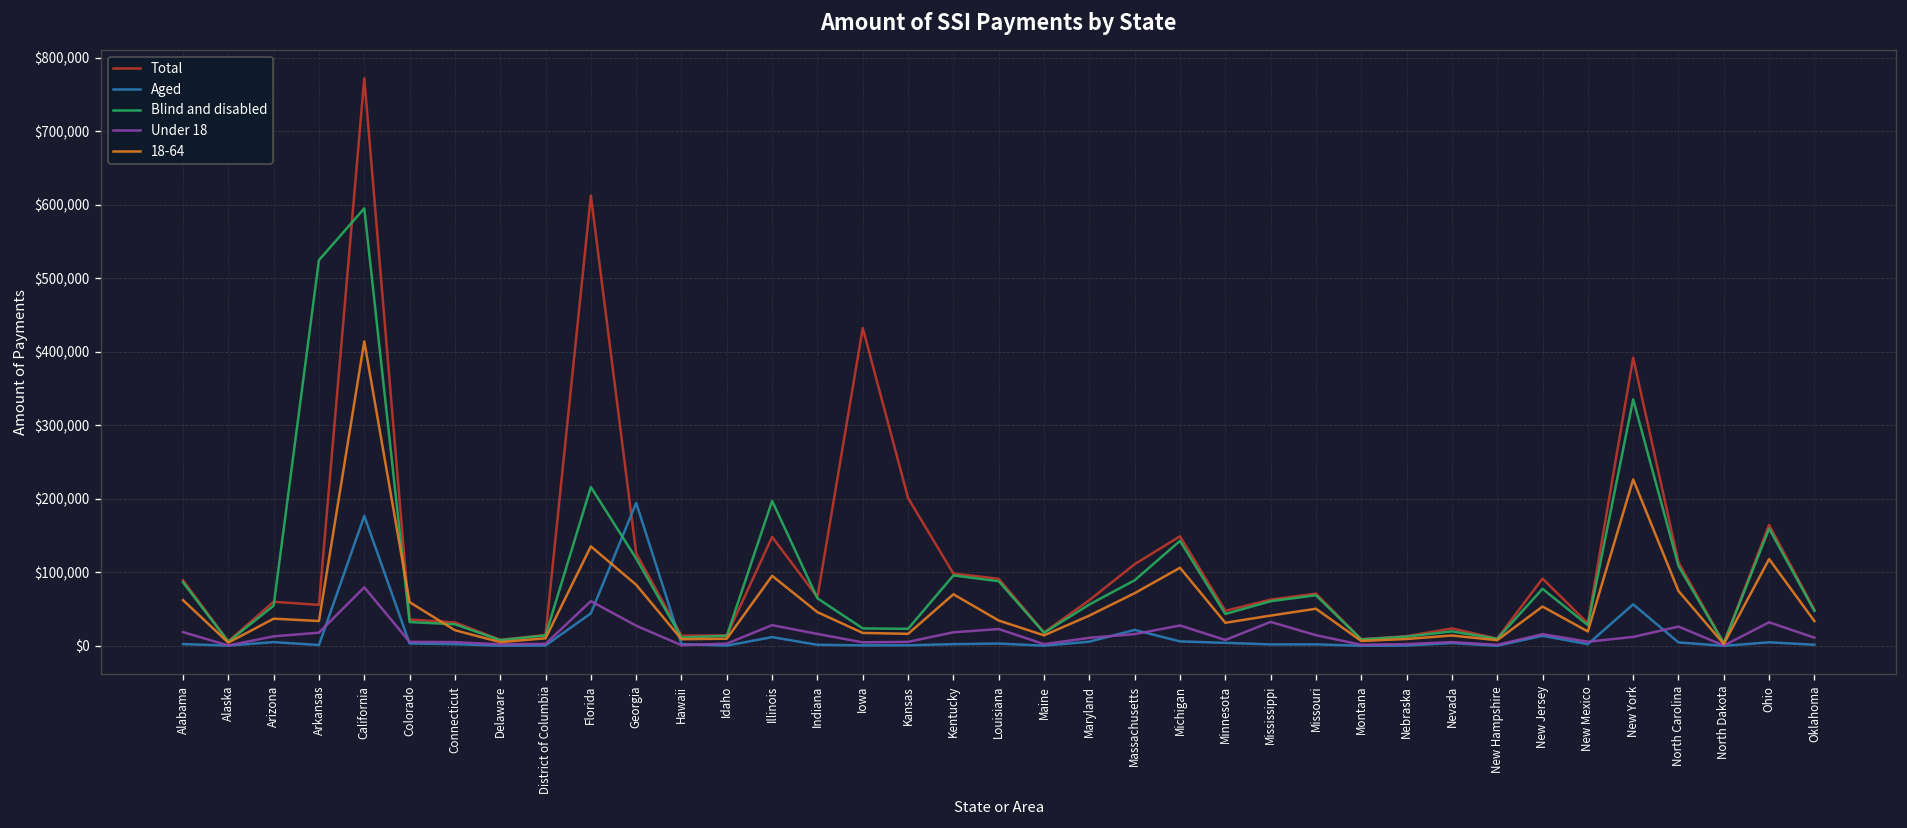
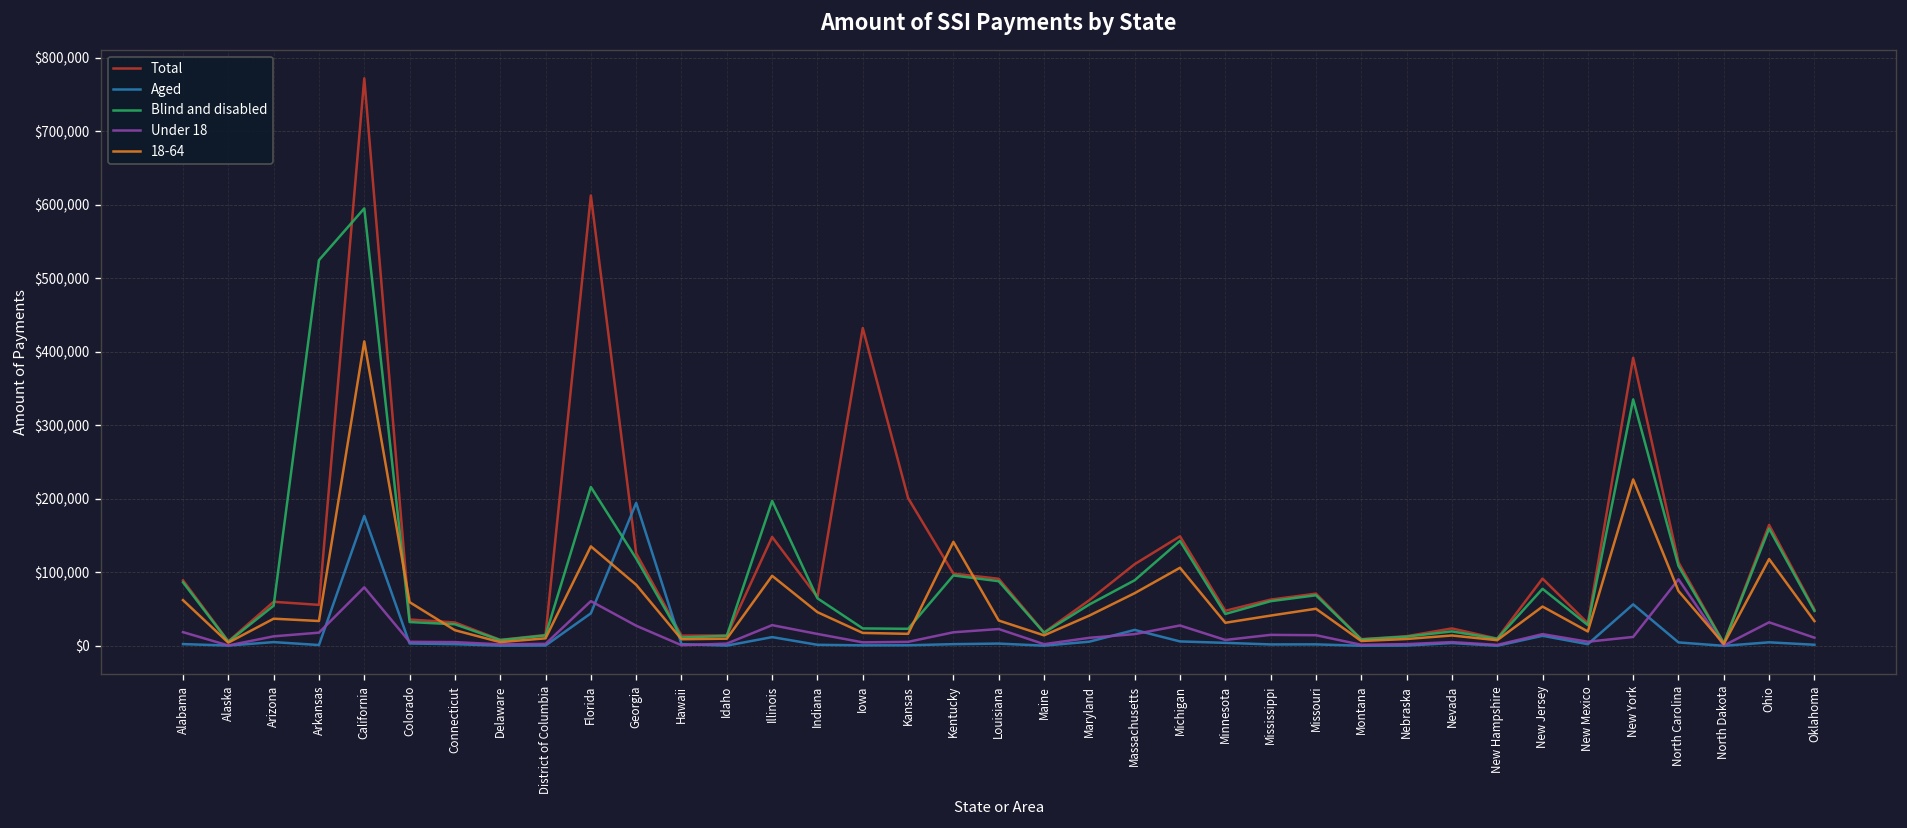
  {
    "Total": {
      "Arizona": "$60,000",
      "Arkansas": "$60,000",
      "California": "$770,000",
      "Florida": "$610,000",
      "Georgia": "$130,000",
      "Illinois": "$150,000",
      "Iowa": "$430,000",
      "Kansas": "$200,000",
      "Maryland": "$60,000",
      "Massachusetts": "$110,000",
      "Michigan": "$150,000",
      "Minnesota": "$50,000",
      "New Jersey": "$90,000",
      "New York": "$390,000",
      "North Carolina": "$110,000",
      "Ohio": "$160,000"
    },
    "Aged": {
      "Alabama": "$0",
      "Arizona": "$10,000",
      "Arkansas": "$0",
      "California": "$180,000",
      "Florida": "$40,000",
      "Georgia": "$190,000",
      "Illinois": "$10,000",
      "Indiana": "$0",
      "Kansas": "$0",
      "Kentucky": "$0",
      "Louisiana": "$0",
      "Maryland": "$10,000",
      "Massachusetts": "$20,000",
      "Michigan": "$10,000",
      "Mississippi": "$0",
      "Missouri": "$0",
      "New York": "$60,000",
      "North Carolina": "$0",
      "Ohio": "$10,000",
      "Oklahoma": "$0"
    },
    "Blind and disabled": {
      "Arizona": "$50,000",
      "Arkansas": "$520,000",
      "California": "$590,000",
      "Florida": "$220,000",
      "Georgia": "$120,000",
      "Illinois": "$200,000",
      "Iowa": "$20,000",
      "Kansas": "$20,000",
      "Maryland": "$60,000",
      "Massachusetts": "$90,000",
      "Michigan": "$140,000",
      "Minnesota": "$40,000",
      "New Jersey": "$80,000",
      "New York": "$340,000",
      "North Carolina": "$110,000",
      "Ohio": "$160,000"
    },
    "Under 18": {
      "Alabama": "$20,000",
      "Arizona": "$10,000",
      "Arkansas": "$20,000",
      "California": "$80,000",
      "Florida": "$60,000",
      "Georgia": "$30,000",
      "Illinois": "$30,000",
      "Indiana": "$20,000",
      "Kansas": "$10,000",
      "Kentucky": "$20,000",
      "Louisiana": "$20,000",
      "Maryland": "$10,000",
      "Massachusetts": "$20,000",
      "Michigan": "$30,000",
-     "Mississippi": "$30,000",
+     "Mississippi": "$20,000",
      "Missouri": "$10,000",
      "New York": "$10,000",
-     "North Carolina": "$30,000",
+     "North Carolina": "$90,000",
      "Ohio": "$30,000",
      "Oklahoma": "$10,000"
    },
    "18-64": {
      "Alabama": "$60,000",
      "Arizona": "$40,000",
      "Arkansas": "$30,000",
      "California": "$410,000",
      "Colorado": "$60,000",
      "Connecticut": "$20,000",
      "Florida": "$140,000",
      "Georgia": "$80,000",
      "Illinois": "$100,000",
      "Indiana": "$50,000",
      "Iowa": "$20,000",
      "Kansas": "$20,000",
-     "Kentucky": "$70,000",
+     "Kentucky": "$140,000",
      "Louisiana": "$30,000",
      "Maryland": "$40,000",
      "Massachusetts": "$70,000",
      "Michigan": "$110,000",
      "Minnesota": "$30,000",
      "Mississippi": "$40,000",
      "Missouri": "$50,000",
      "Nevada": "$10,000",
      "New Jersey": "$50,000",
      "New Mexico": "$20,000",
      "New York": "$230,000",
      "North Carolina": "$70,000",
      "Ohio": "$120,000",
      "Oklahoma": "$30,000"
    }
  }
